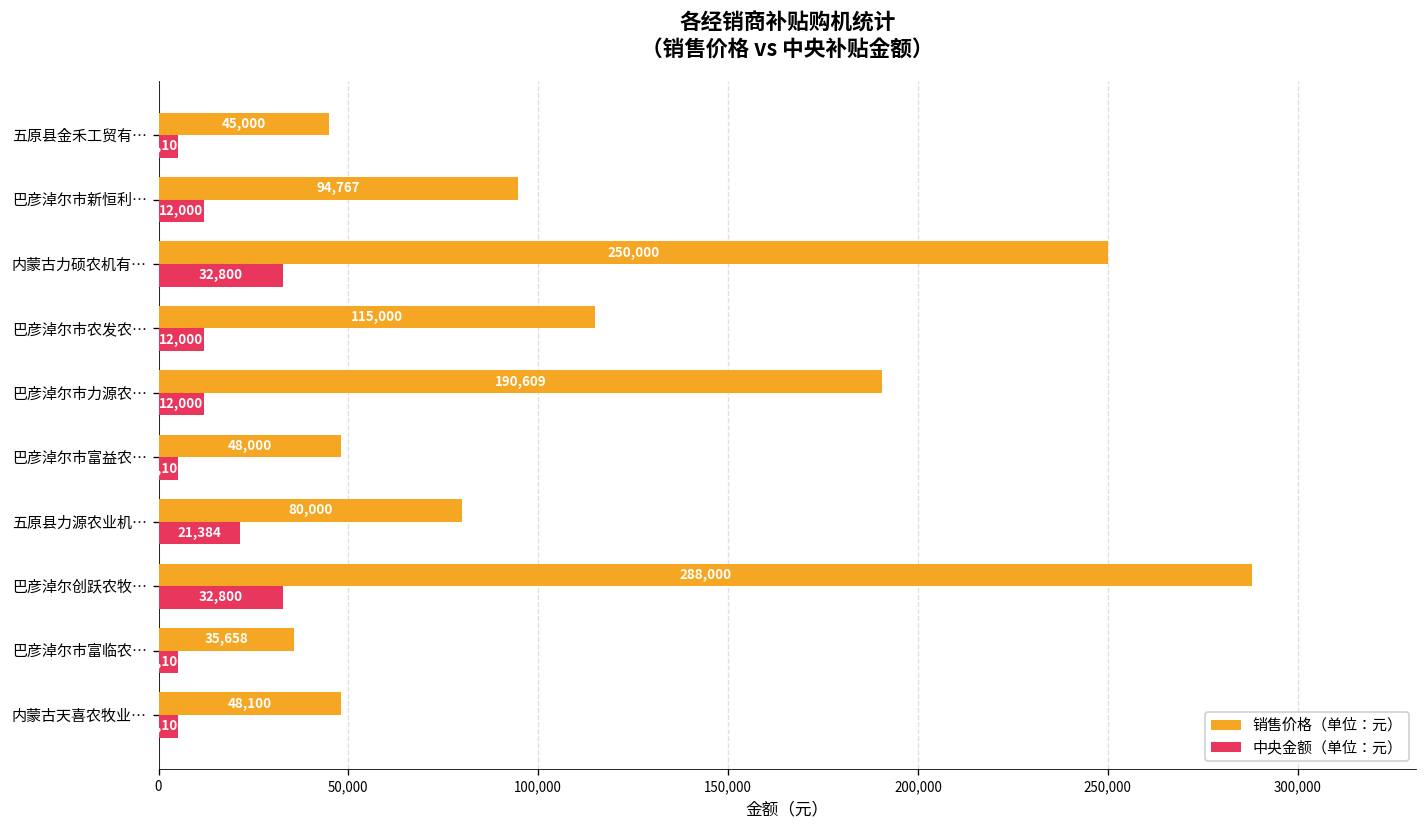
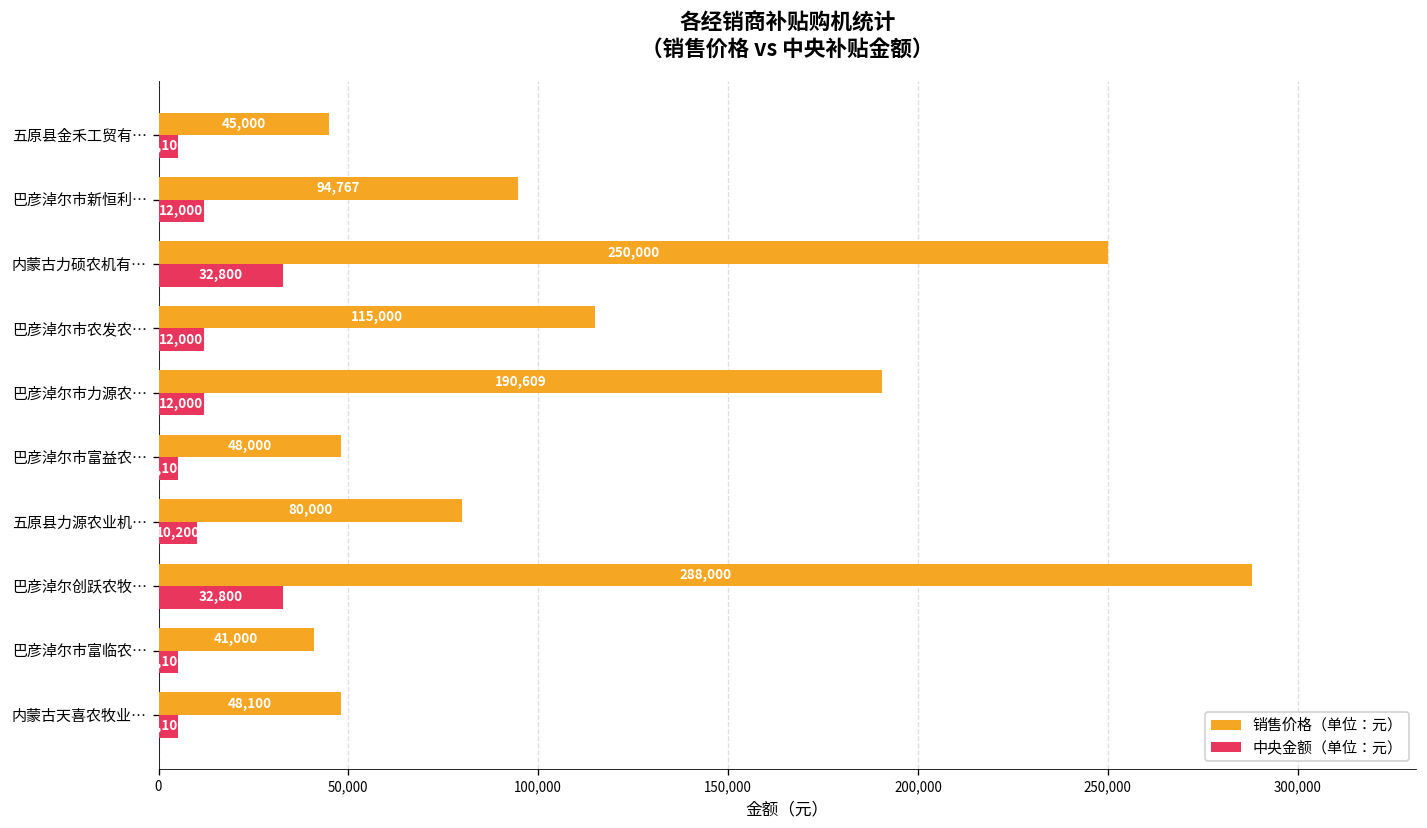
  {
    "销售价格（单位：元）": {
      "五原县金禾工贸有…": "45,000",
      "巴彦淖尔市新恒利…": "94,767",
      "内蒙古力硕农机有…": "250,000",
      "巴彦淖尔市农发农…": "115,000",
      "巴彦淖尔市力源农…": "190,609",
      "巴彦淖尔市富益农…": "48,000",
      "五原县力源农业机…": "80,000",
      "巴彦淖尔创跃农牧…": "288,000",
-     "巴彦淖尔市富临农…": "35,658",
+     "巴彦淖尔市富临农…": "41,000",
      "内蒙古天喜农牧业…": "48,100"
    },
    "中央金额（单位：元）": {
      "巴彦淖尔市新恒利…": "12,000",
      "内蒙古力硕农机有…": "32,800",
      "巴彦淖尔市农发农…": "12,000",
      "巴彦淖尔市力源农…": "12,000",
-     "五原县力源农业机…": "21,384",
+     "五原县力源农业机…": "10,200",
      "巴彦淖尔创跃农牧…": "32,800"
    }
  }
